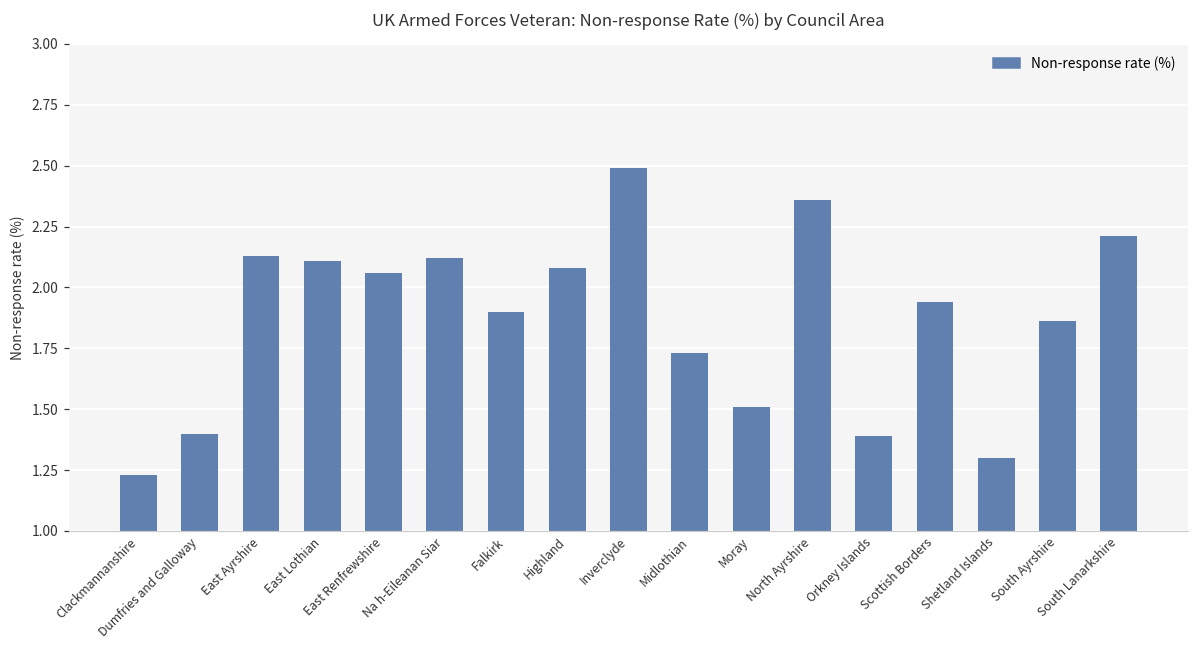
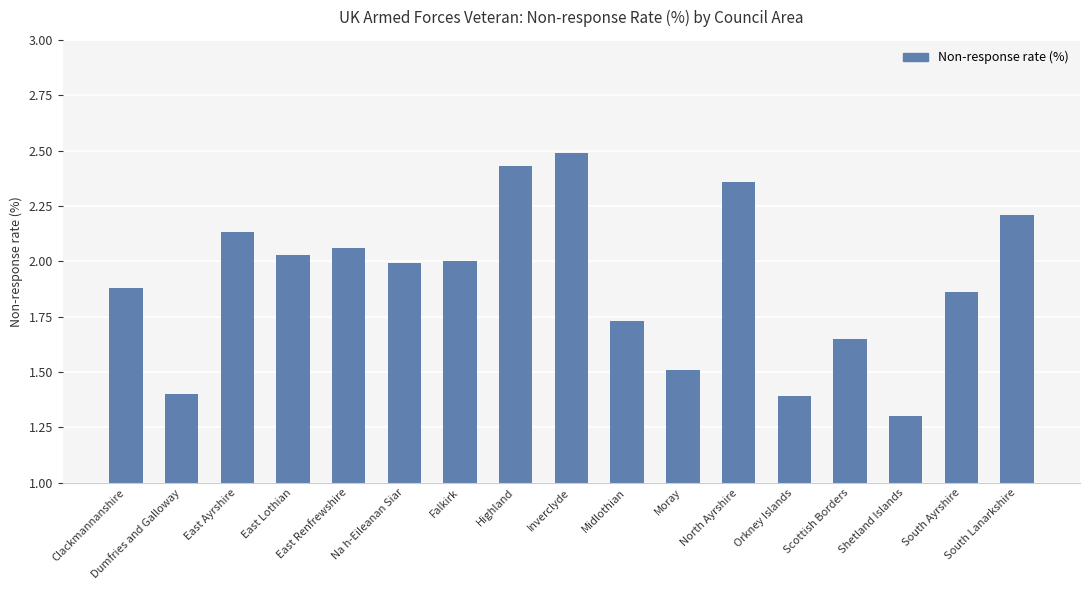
  {
-   "Clackmannanshire": 1.23,
+   "Clackmannanshire": 1.88,
    "Dumfries and Galloway": 1.40,
    "East Ayrshire": 2.13,
-   "East Lothian": 2.11,
+   "East Lothian": 2.03,
    "East Renfrewshire": 2.06,
-   "Na h-Eileanan Siar": 2.12,
-   "Falkirk": 1.9,
-   "Highland": 2.08,
+   "Na h-Eileanan Siar": 1.99,
+   "Falkirk": 2.0,
+   "Highland": 2.43,
    "Inverclyde": 2.49,
    "Midlothian": 1.73,
    "Moray": 1.51,
    "North Ayrshire": 2.36,
    "Orkney Islands": 1.39,
-   "Scottish Borders": 1.94,
+   "Scottish Borders": 1.65,
    "Shetland Islands": 1.30,
    "South Ayrshire": 1.86,
    "South Lanarkshire": 2.21
  }
